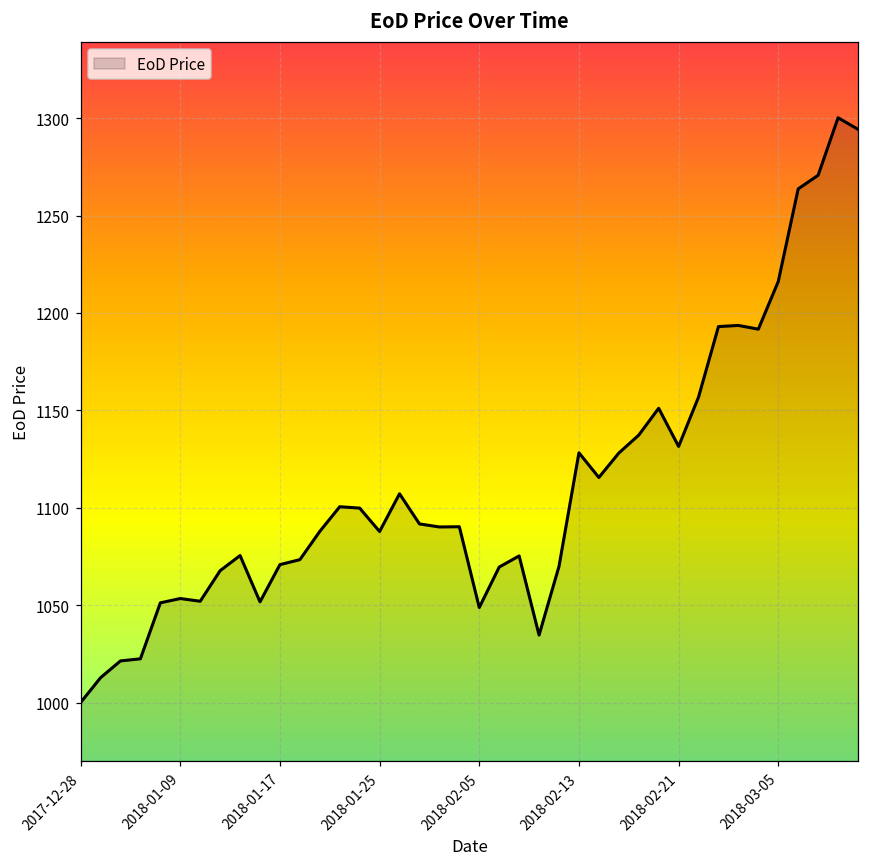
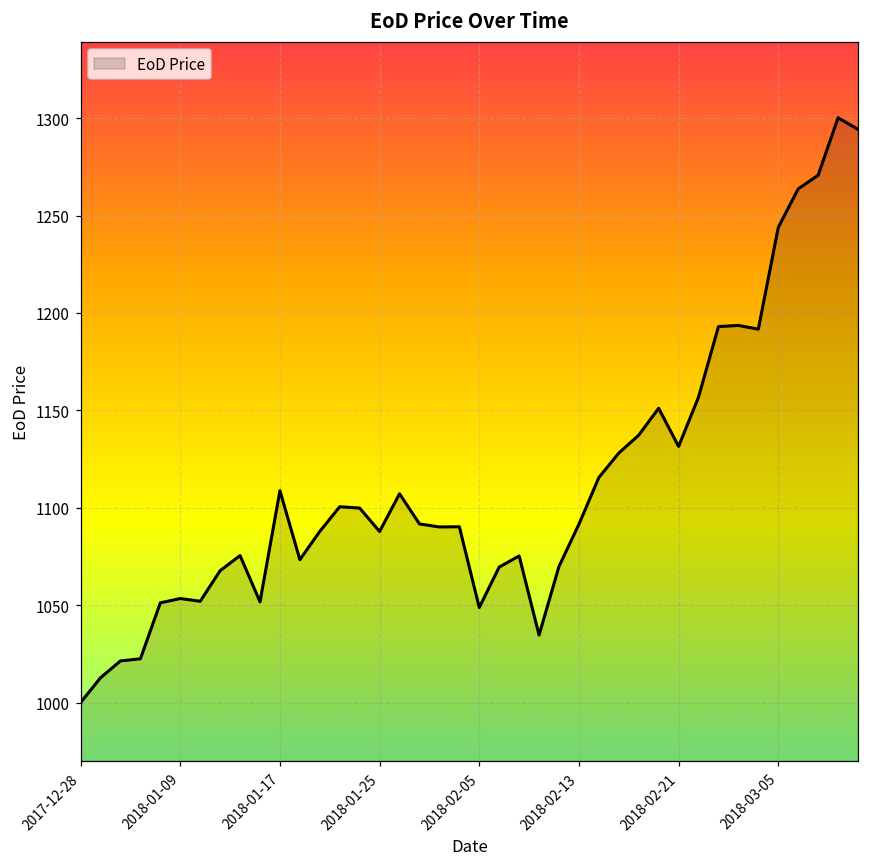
  {
    "2017-12-28": 1000,
    "2018-01-09": 1053,
-   "2018-01-17": 1071,
+   "2018-01-17": 1109,
    "2018-01-25": 1088,
    "2018-02-05": 1049,
-   "2018-02-13": 1128,
+   "2018-02-13": 1092,
    "2018-02-21": 1132,
-   "2018-03-05": 1216
+   "2018-03-05": 1244
  }
